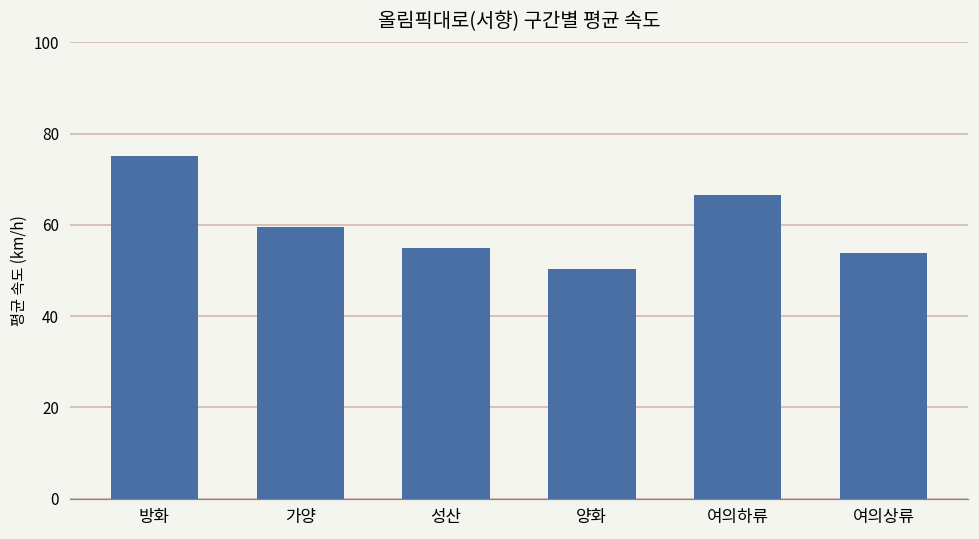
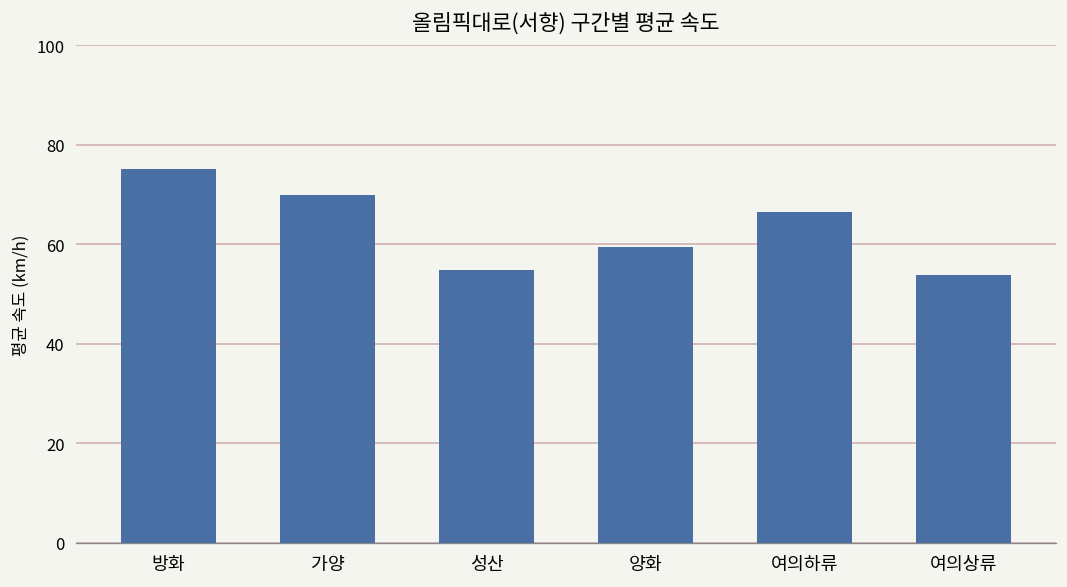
  {
    "방화": 75,
-   "가양": 60,
+   "가양": 70,
    "성산": 55,
-   "양화": 50,
+   "양화": 59,
    "여의하류": 66,
    "여의상류": 54
  }
